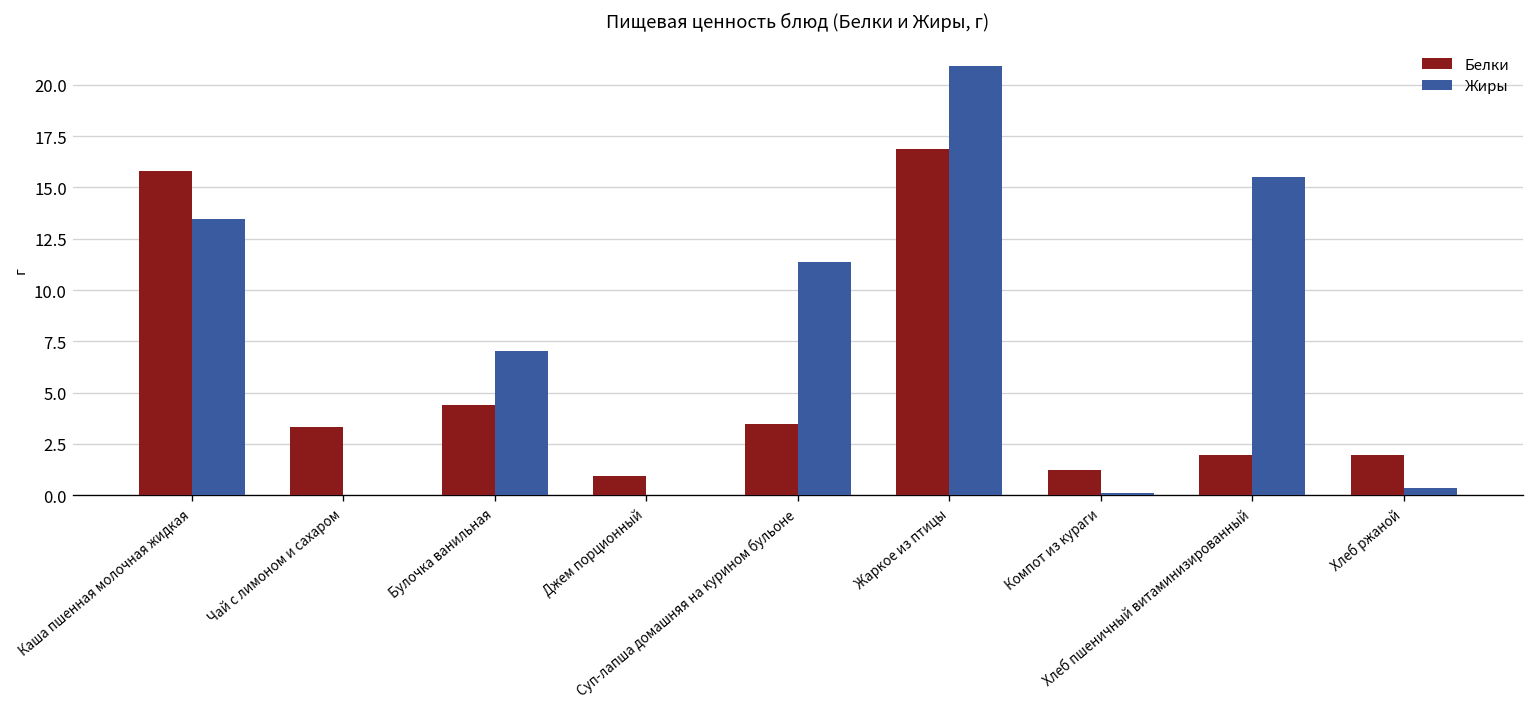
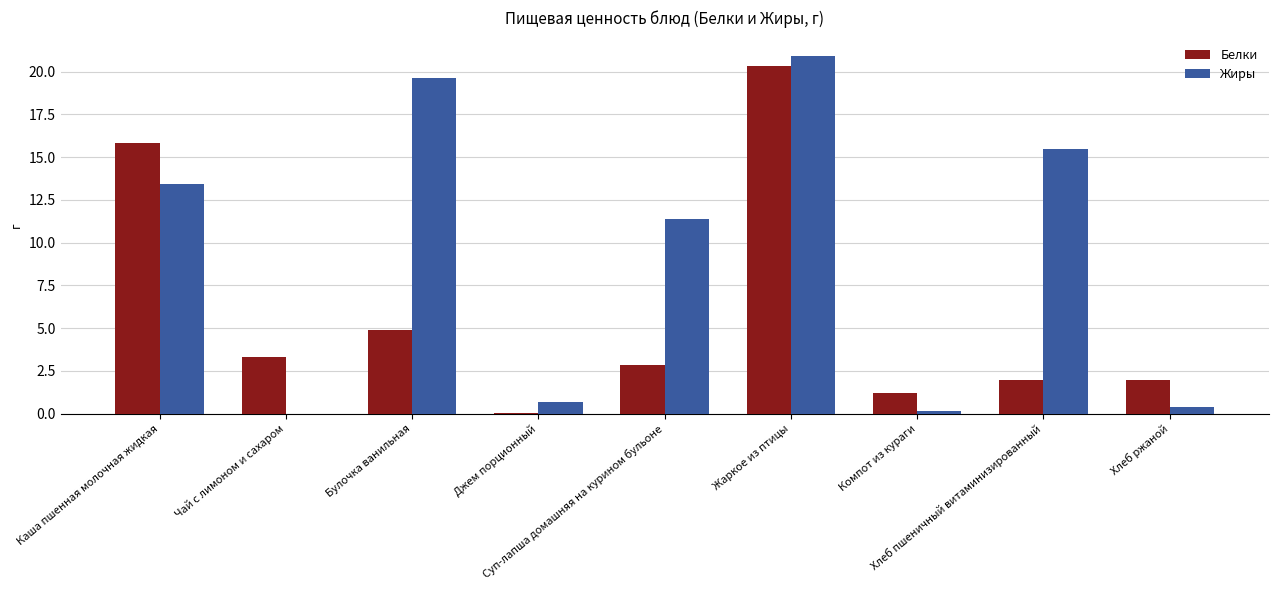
  {
    "Белки": {
      "Каша пшенная молочная жидкая": 15.8,
      "Чай с лимоном и сахаром": 3.3,
-     "Булочка ванильная": 4.4,
-     "Джем порционный": 0.9,
-     "Суп-лапша домашняя на курином бульоне": 3.5,
-     "Жаркое из птицы": 16.9,
+     "Булочка ванильная": 4.9,
+     "Джем порционный": 0.0,
+     "Суп-лапша домашняя на курином бульоне": 2.8,
+     "Жаркое из птицы": 20.4,
      "Компот из кураги": 1.2,
      "Хлеб пшеничный витаминизированный": 2.0,
      "Хлеб ржаной": 2.0
    },
    "Жиры": {
      "Каша пшенная молочная жидкая": 13.5,
      "Чай с лимоном и сахаром": 0.0,
-     "Булочка ванильная": 7.0,
-     "Джем порционный": 0.0,
+     "Булочка ванильная": 19.7,
+     "Джем порционный": 0.7,
      "Суп-лапша домашняя на курином бульоне": 11.4,
      "Жаркое из птицы": 20.9,
      "Хлеб пшеничный витаминизированный": 15.5,
      "Хлеб ржаной": 0.4
    }
  }
